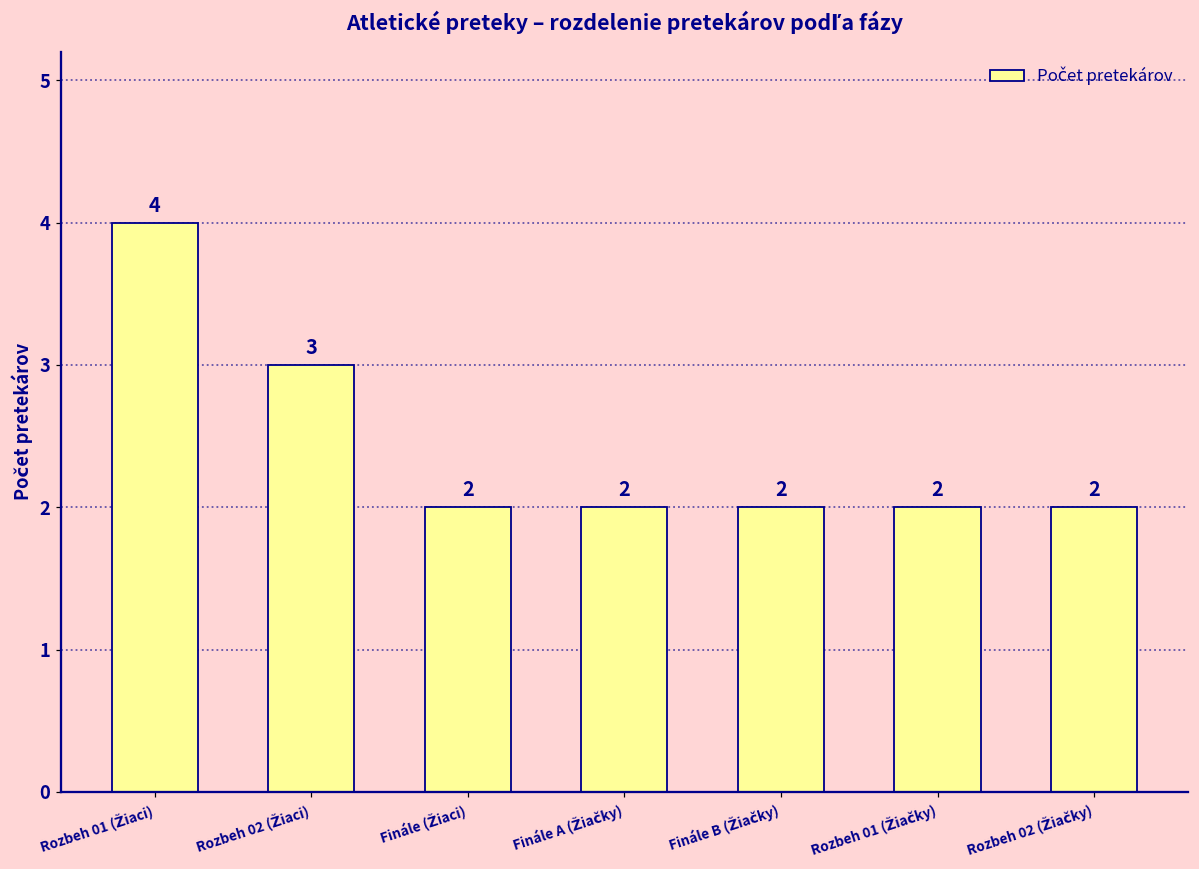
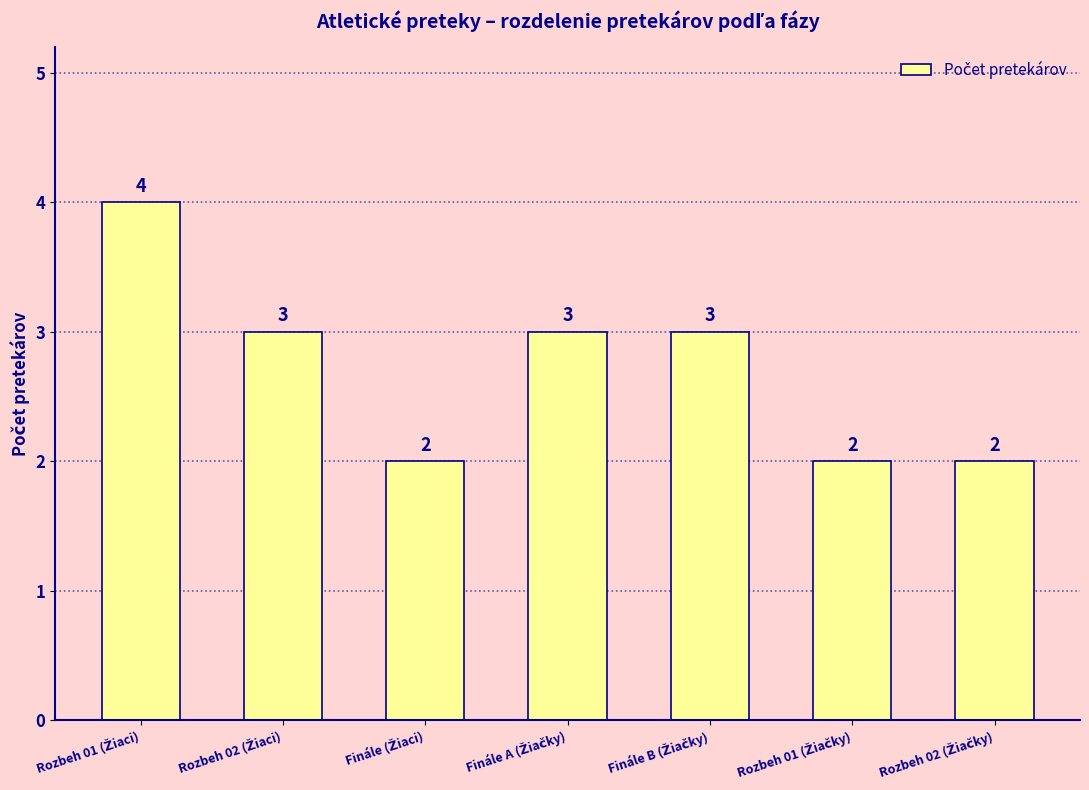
  {
    "Rozbeh 01 (Žiaci)": 4,
    "Rozbeh 02 (Žiaci)": 3,
    "Finále (Žiaci)": 2,
-   "Finále A (Žiačky)": 2,
-   "Finále B (Žiačky)": 2,
+   "Finále A (Žiačky)": 3,
+   "Finále B (Žiačky)": 3,
    "Rozbeh 01 (Žiačky)": 2,
    "Rozbeh 02 (Žiačky)": 2
  }
